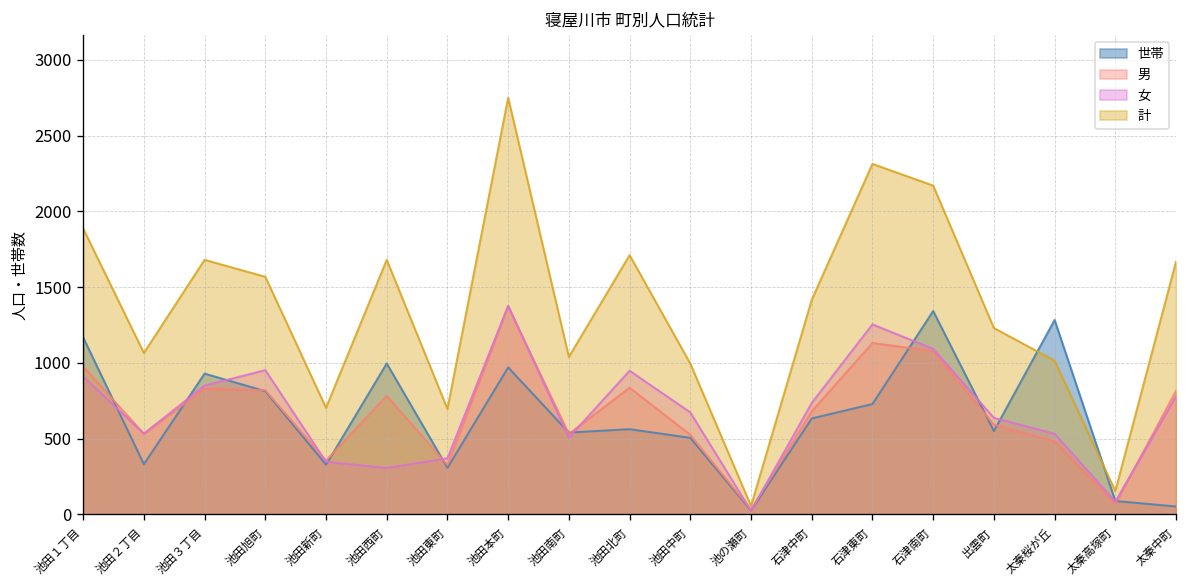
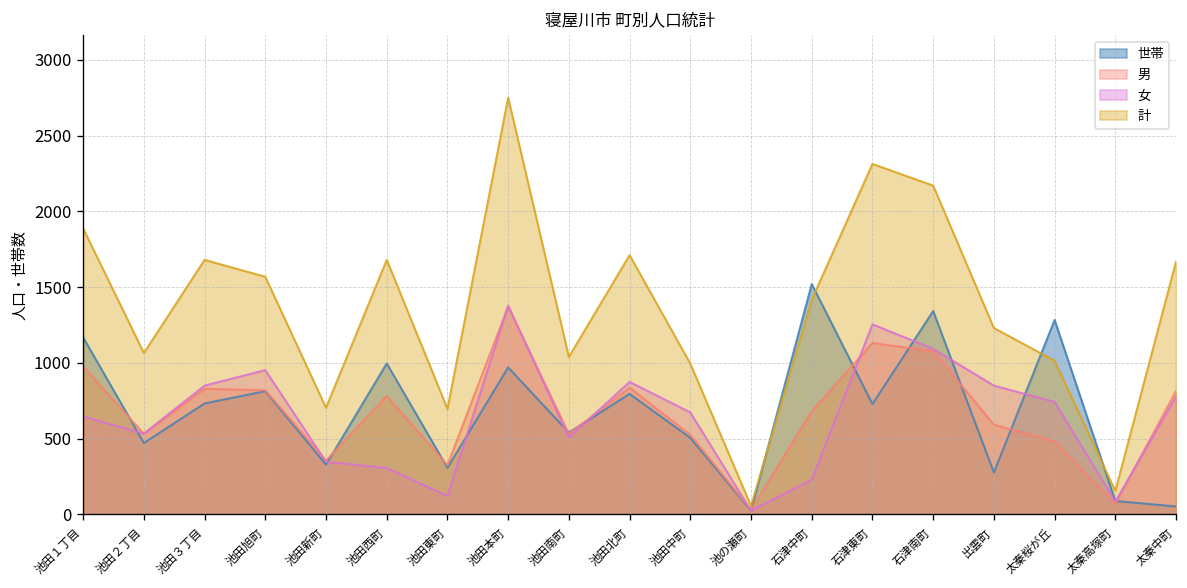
  {
    "世帯": {
      "池田１丁目": 1170,
-     "池田２丁目": 330,
-     "池田３丁目": 930,
+     "池田２丁目": 470,
+     "池田３丁目": 730,
      "池田西町": 1000,
      "池田本町": 970,
-     "池田北町": 560,
+     "池田北町": 800,
      "池田中町": 510,
-     "石津中町": 630,
+     "石津中町": 1520,
      "石津東町": 730,
      "石津南町": 1340,
-     "出雲町": 550,
+     "出雲町": 280,
      "太秦桜が丘": 1280,
      "太秦中町": 50
    },
    "女": {
-     "池田１丁目": 910,
+     "池田１丁目": 650,
      "池田３丁目": 850,
      "池田旭町": 950,
      "池田西町": 310,
-     "池田東町": 370,
+     "池田東町": 120,
      "池田南町": 510,
-     "池田北町": 950,
+     "池田北町": 880,
      "池田中町": 670,
-     "石津中町": 740,
+     "石津中町": 230,
      "石津東町": 1260,
-     "出雲町": 640,
-     "太秦桜が丘": 530,
+     "出雲町": 850,
+     "太秦桜が丘": 740,
      "太秦中町": 780
    }
  }
